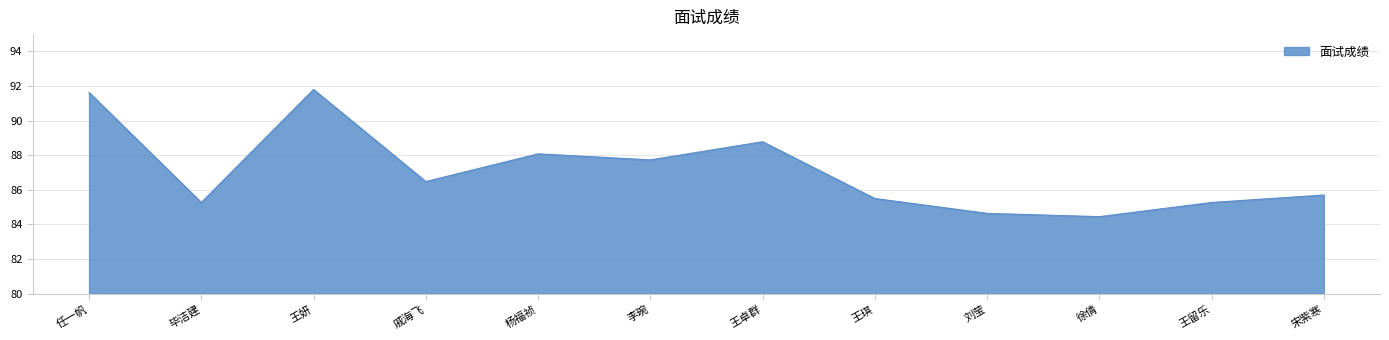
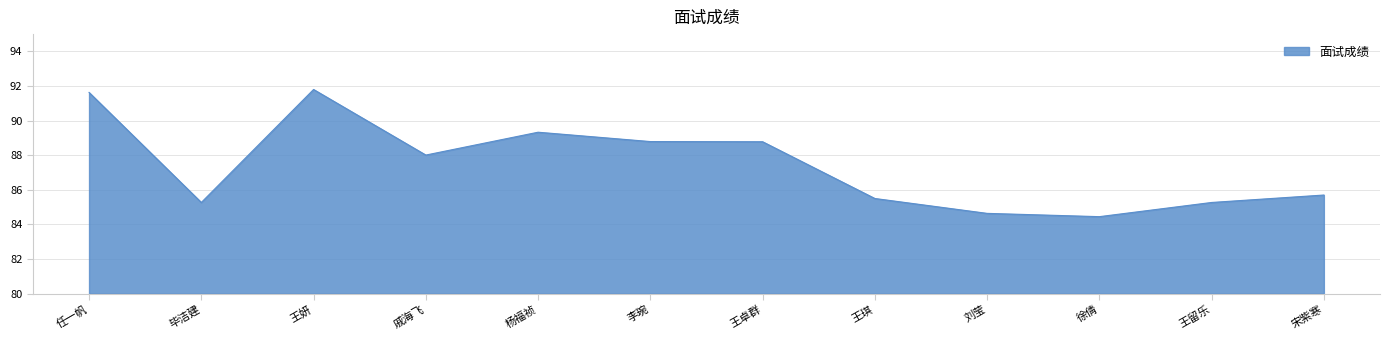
  {
    "任一帆": 91.6,
    "毕洁建": 85.3,
    "王妍": 91.8,
-   "戚海飞": 86.5,
-   "杨福祯": 88.1,
-   "李琬": 87.7,
+   "戚海飞": 88.0,
+   "杨福祯": 89.3,
+   "李琬": 88.8,
    "王卓群": 88.8,
    "王琪": 85.5,
    "刘莹": 84.6,
    "徐倩": 84.5,
    "王留乐": 85.3,
    "宋紫寒": 85.7
  }
